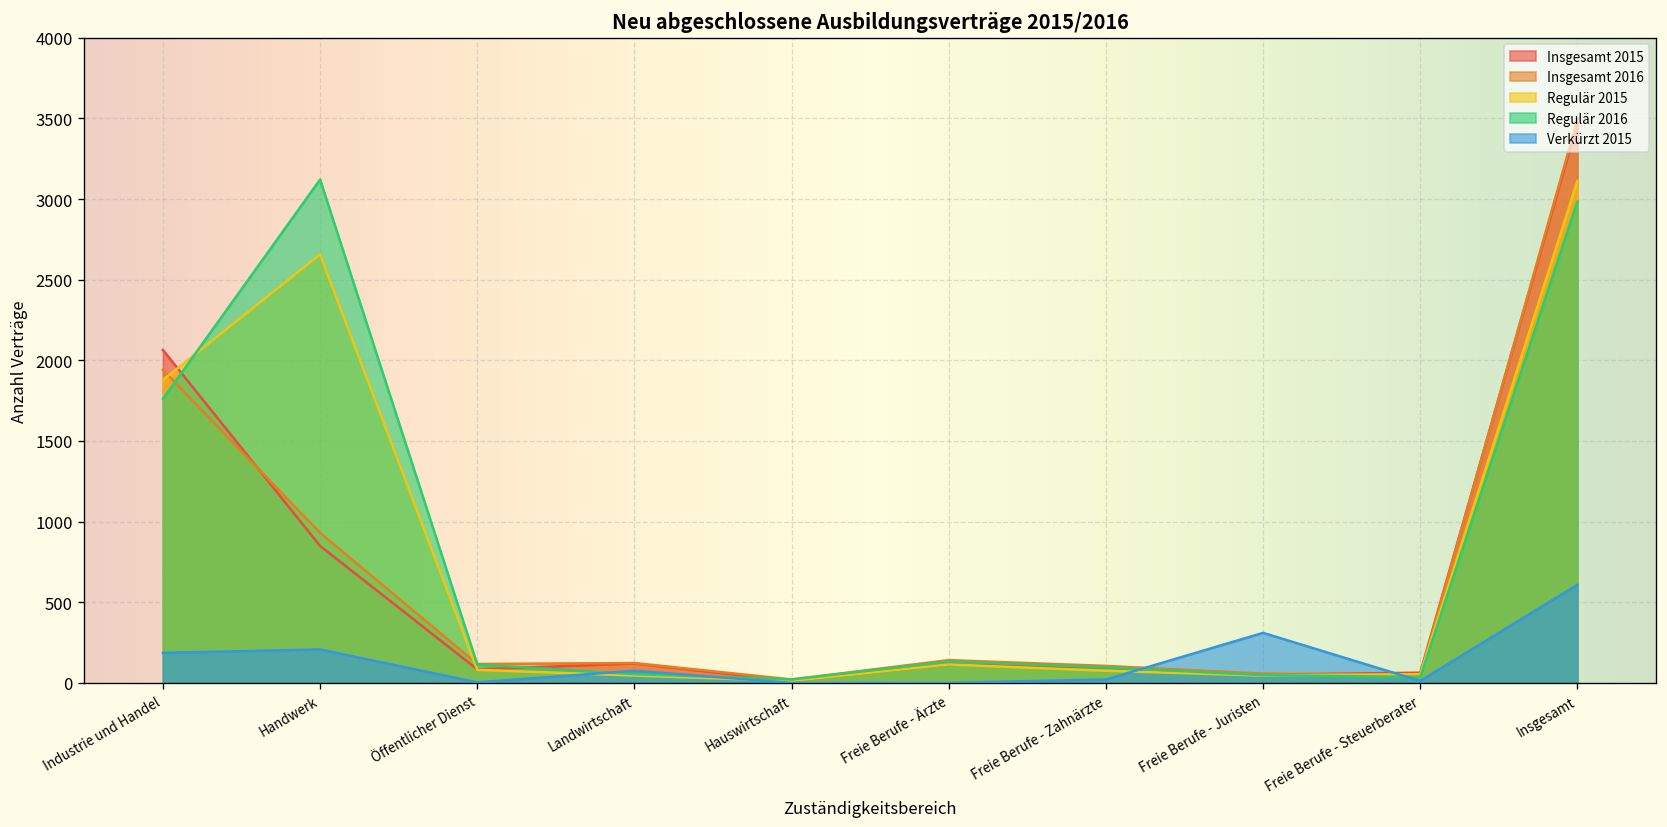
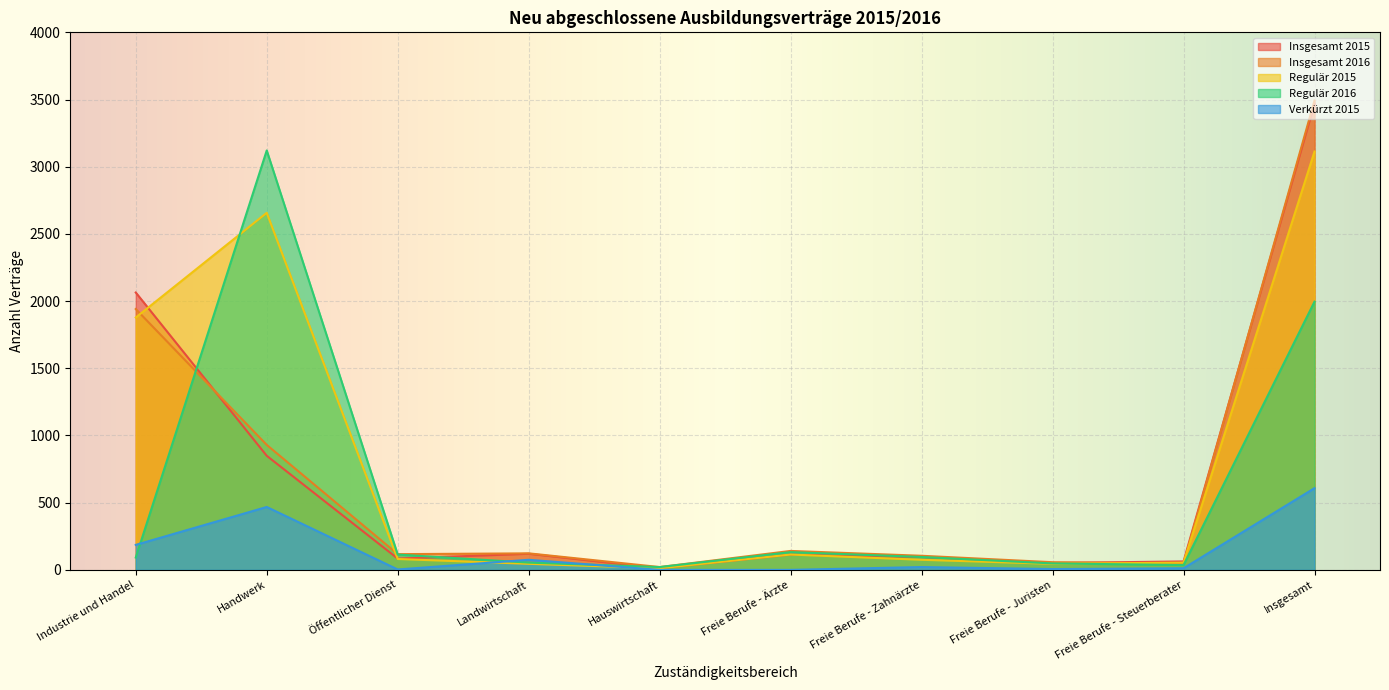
  {
    "Regulär 2015": {
      "Industrie und Handel": 1880,
      "Handwerk": 2660,
      "Freie Berufe - Zahnärzte": 80,
      "Insgesamt": 3110
    },
    "Regulär 2016": {
-     "Industrie und Handel": 1760,
+     "Industrie und Handel": 90,
      "Handwerk": 3120,
-     "Insgesamt": 2990
+     "Insgesamt": 2000
    },
    "Verkürzt 2015": {
      "Industrie und Handel": 190,
-     "Handwerk": 210,
+     "Handwerk": 470,
      "Öffentlicher Dienst": 0,
      "Landwirtschaft": 80,
      "Freie Berufe - Ärzte": 0,
      "Freie Berufe - Zahnärzte": 20,
-     "Freie Berufe - Juristen": 310,
+     "Freie Berufe - Juristen": 10,
      "Freie Berufe - Steuerberater": 10,
      "Insgesamt": 610
    }
  }
